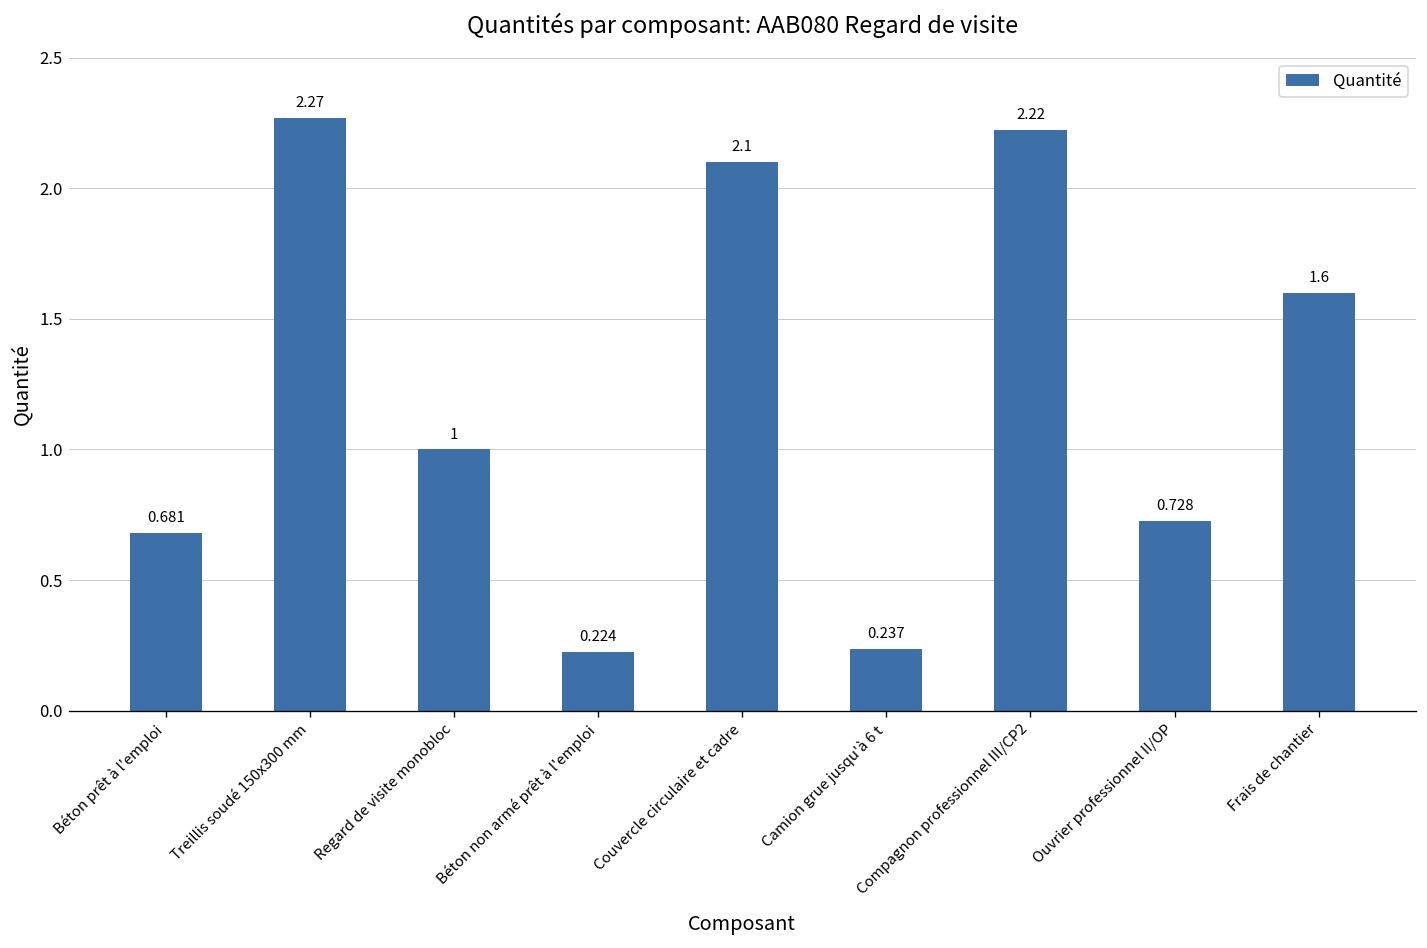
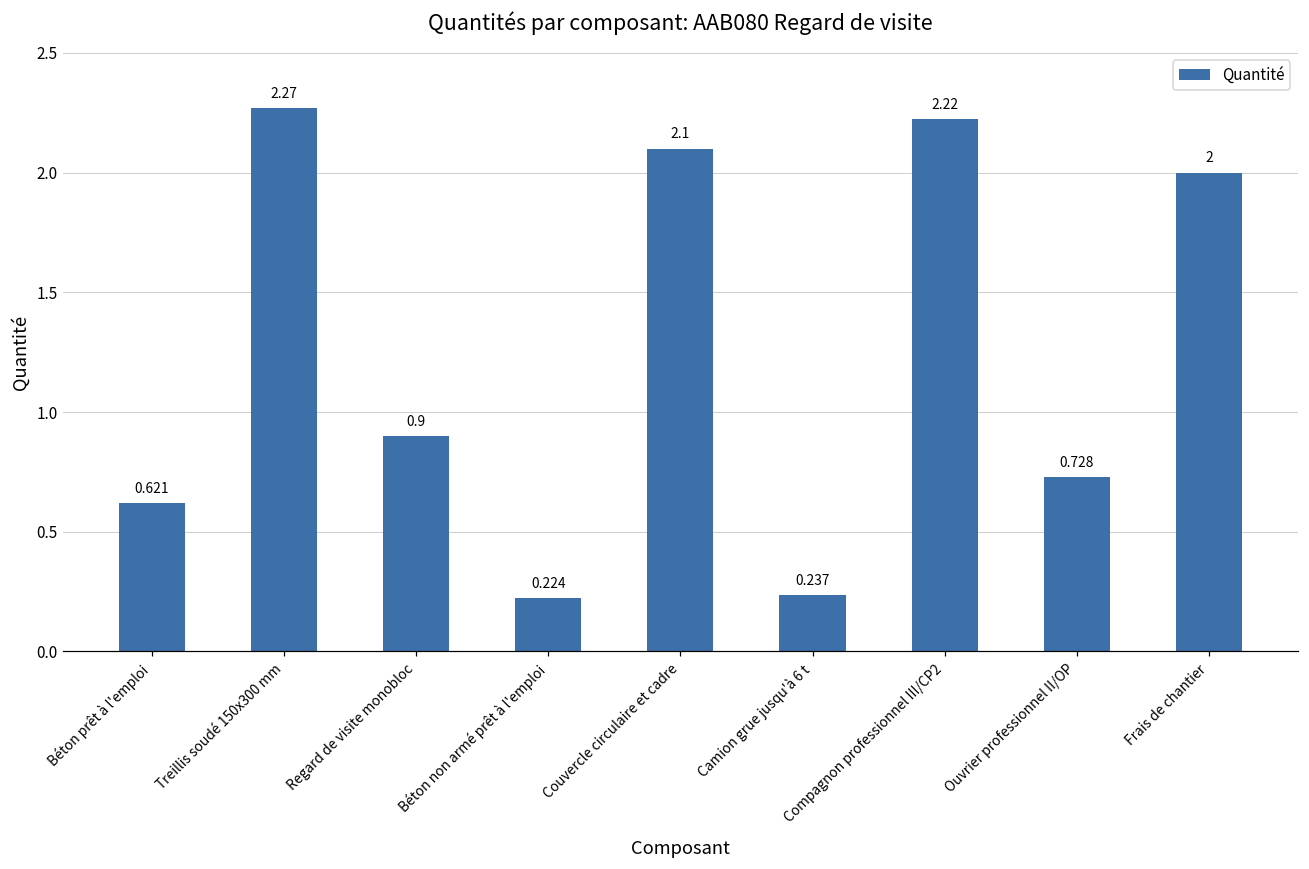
  {
-   "Béton prêt à l'emploi": 0.681,
+   "Béton prêt à l'emploi": 0.621,
    "Treillis soudé 150x300 mm": 2.27,
-   "Regard de visite monobloc": 1,
+   "Regard de visite monobloc": 0.9,
    "Béton non armé prêt à l'emploi": 0.224,
    "Couvercle circulaire et cadre": 2.1,
    "Camion grue jusqu'à 6 t": 0.237,
    "Compagnon professionnel III/CP2": 2.22,
    "Ouvrier professionnel II/OP": 0.728,
-   "Frais de chantier": 1.6
+   "Frais de chantier": 2
  }
